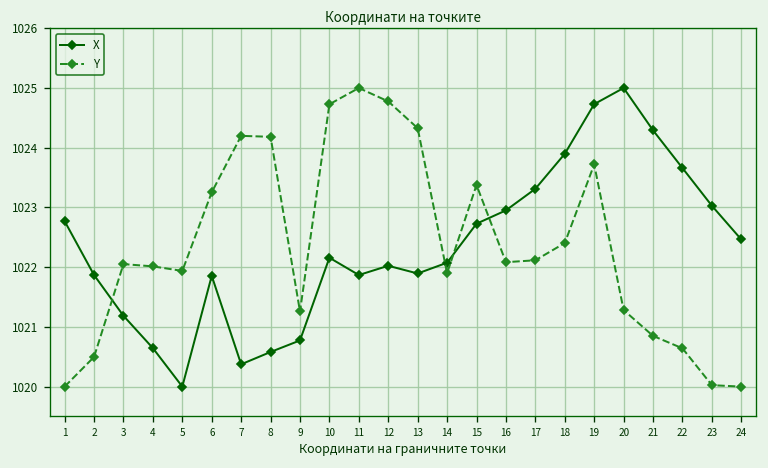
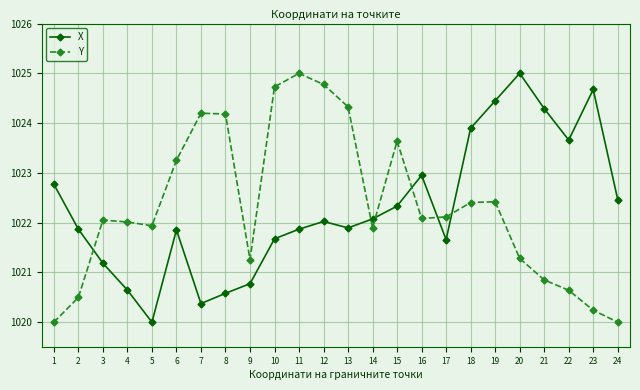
  {
    "X": {
      "1": 1022.8,
      "2": 1021.9,
      "3": 1021.2,
      "4": 1020.6,
      "5": 1020.0,
      "6": 1021.9,
      "7": 1020.4,
      "8": 1020.6,
      "9": 1020.8,
-     "10": 1022.2,
+     "10": 1021.7,
      "11": 1021.9,
      "12": 1022.0,
      "13": 1021.9,
      "14": 1022.1,
-     "15": 1022.7,
+     "15": 1022.3,
      "16": 1023.0,
-     "17": 1023.3,
+     "17": 1021.7,
      "18": 1023.9,
-     "19": 1024.7,
+     "19": 1024.4,
      "20": 1025.0,
      "21": 1024.3,
      "22": 1023.7,
-     "23": 1023.0,
+     "23": 1024.7,
      "24": 1022.5
    },
    "Y": {
      "1": 1020.0,
      "2": 1020.5,
      "3": 1022.1,
      "4": 1022.0,
      "5": 1021.9,
      "6": 1023.3,
      "7": 1024.2,
      "8": 1024.2,
      "9": 1021.3,
      "10": 1024.7,
      "11": 1025.0,
      "12": 1024.8,
      "13": 1024.3,
      "14": 1021.9,
-     "15": 1023.4,
+     "15": 1023.6,
      "16": 1022.1,
      "17": 1022.1,
      "18": 1022.4,
-     "19": 1023.7,
+     "19": 1022.4,
      "20": 1021.3,
      "21": 1020.8,
      "22": 1020.6,
-     "23": 1020.0,
+     "23": 1020.2,
      "24": 1020.0
    }
  }
